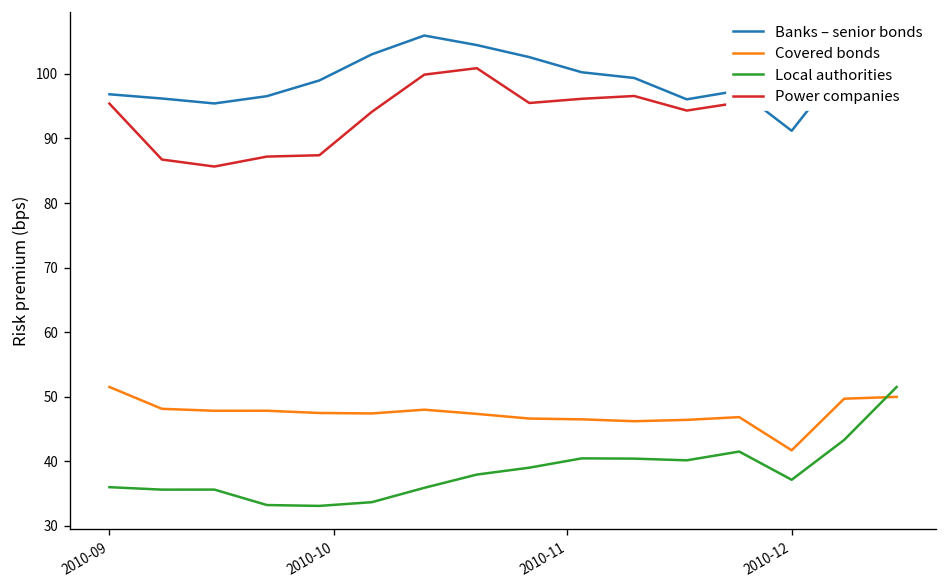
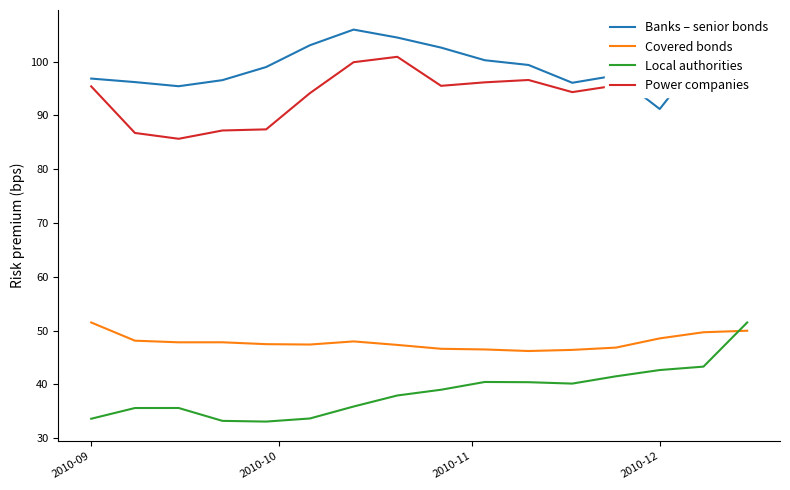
  {
    "Banks – senior bonds": {
      "2010-09": 97,
      "2010-12": 91
    },
    "Covered bonds": {
      "2010-09": 52,
-     "2010-12": 42
+     "2010-12": 49
    },
    "Local authorities": {
-     "2010-09": 36,
-     "2010-12": 37
+     "2010-09": 34,
+     "2010-12": 43
    },
    "Power companies": {
      "2010-09": 95
    }
  }
